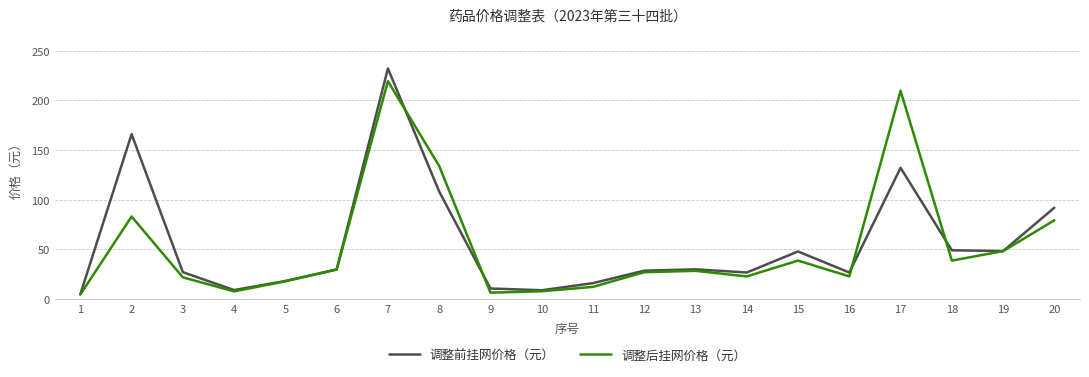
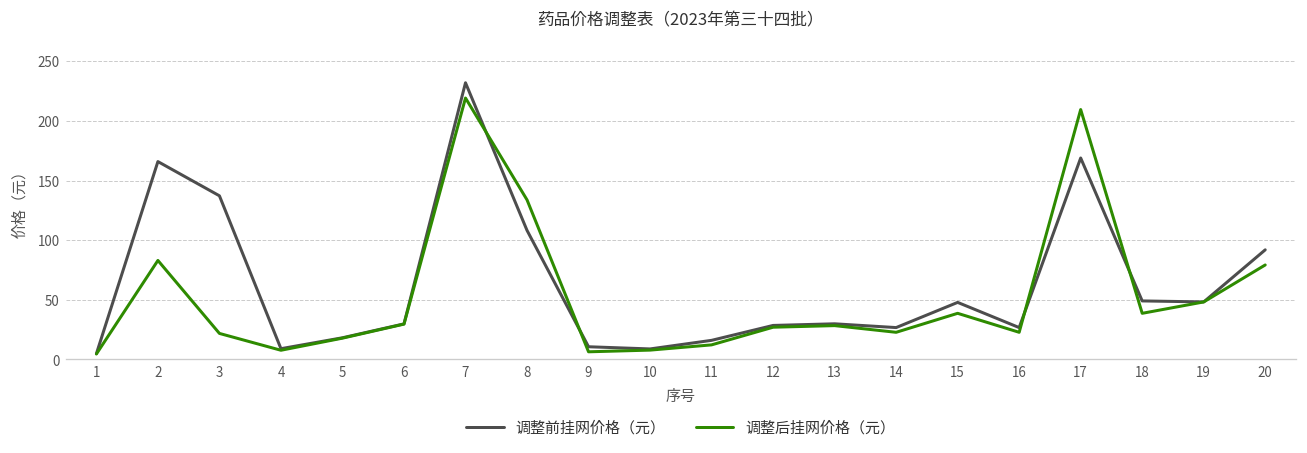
  {
    "调整前挂网价格（元）": {
      "2": 170,
-     "3": 30,
+     "3": 140,
      "7": 230,
      "8": 110,
      "9": 10,
      "11": 20,
      "14": 30,
      "15": 50,
      "16": 30,
-     "17": 130,
+     "17": 170,
      "18": 50,
      "20": 90
    },
    "调整后挂网价格（元）": {
      "2": 80,
      "3": 20,
      "7": 220,
      "8": 130,
      "9": 10,
      "11": 10,
      "14": 20,
      "15": 40,
      "16": 20,
      "17": 210,
      "18": 40,
      "20": 80
    }
  }
